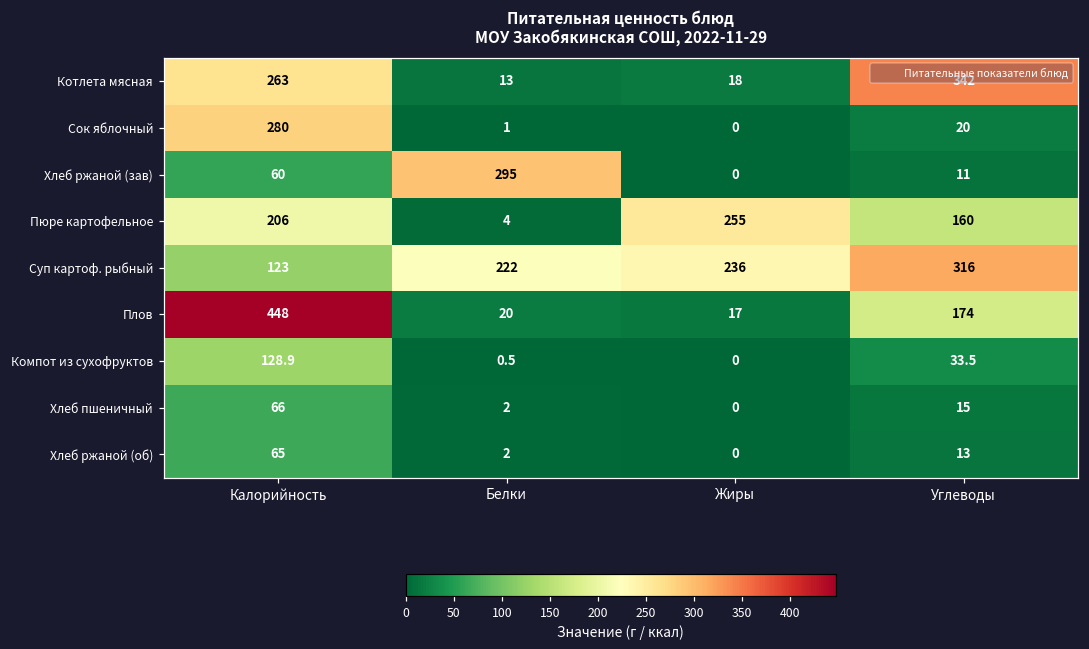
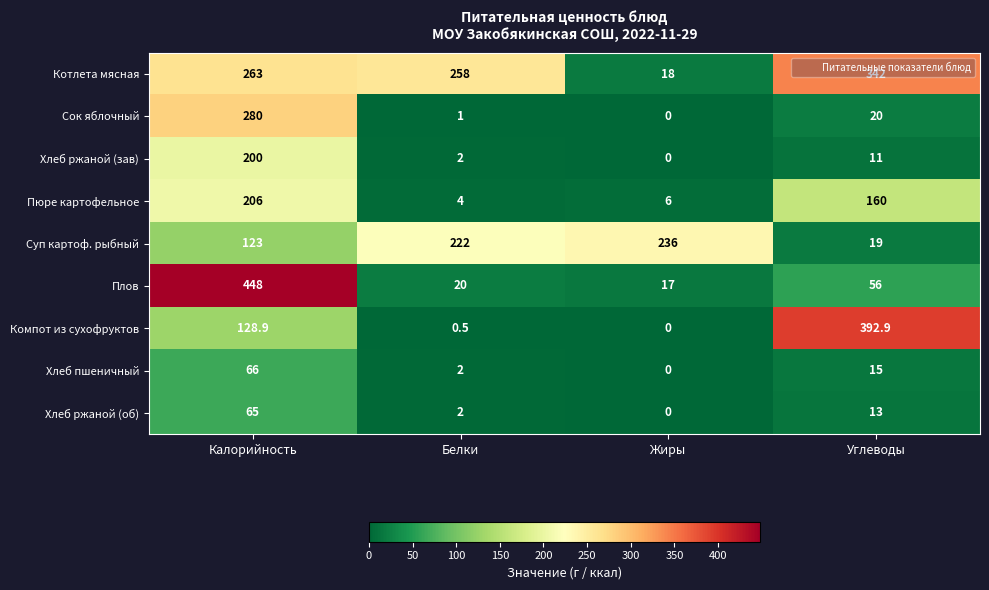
  {
    "Котлета мясная": {
      "Калорийность": 263,
-     "Белки": 13,
+     "Белки": 258,
      "Жиры": 18
    },
    "Сок яблочный": {
      "Калорийность": 280,
      "Белки": 1,
      "Жиры": 0,
      "Углеводы": 20
    },
    "Хлеб ржаной (зав)": {
-     "Калорийность": 60,
-     "Белки": 295,
+     "Калорийность": 200,
+     "Белки": 2,
      "Жиры": 0,
      "Углеводы": 11
    },
    "Пюре картофельное": {
      "Калорийность": 206,
      "Белки": 4,
-     "Жиры": 255,
+     "Жиры": 6,
      "Углеводы": 160
    },
    "Суп картоф. рыбный": {
      "Калорийность": 123,
      "Белки": 222,
      "Жиры": 236,
-     "Углеводы": 316
+     "Углеводы": 19
    },
    "Плов": {
      "Калорийность": 448,
      "Белки": 20,
      "Жиры": 17,
-     "Углеводы": 174
+     "Углеводы": 56
    },
    "Компот из сухофруктов": {
      "Калорийность": 128.9,
      "Белки": 0.5,
      "Жиры": 0,
-     "Углеводы": 33.5
+     "Углеводы": 392.9
    },
    "Хлеб пшеничный": {
      "Калорийность": 66,
      "Белки": 2,
      "Жиры": 0,
      "Углеводы": 15
    },
    "Хлеб ржаной (об)": {
      "Калорийность": 65,
      "Белки": 2,
      "Жиры": 0,
      "Углеводы": 13
    }
  }
